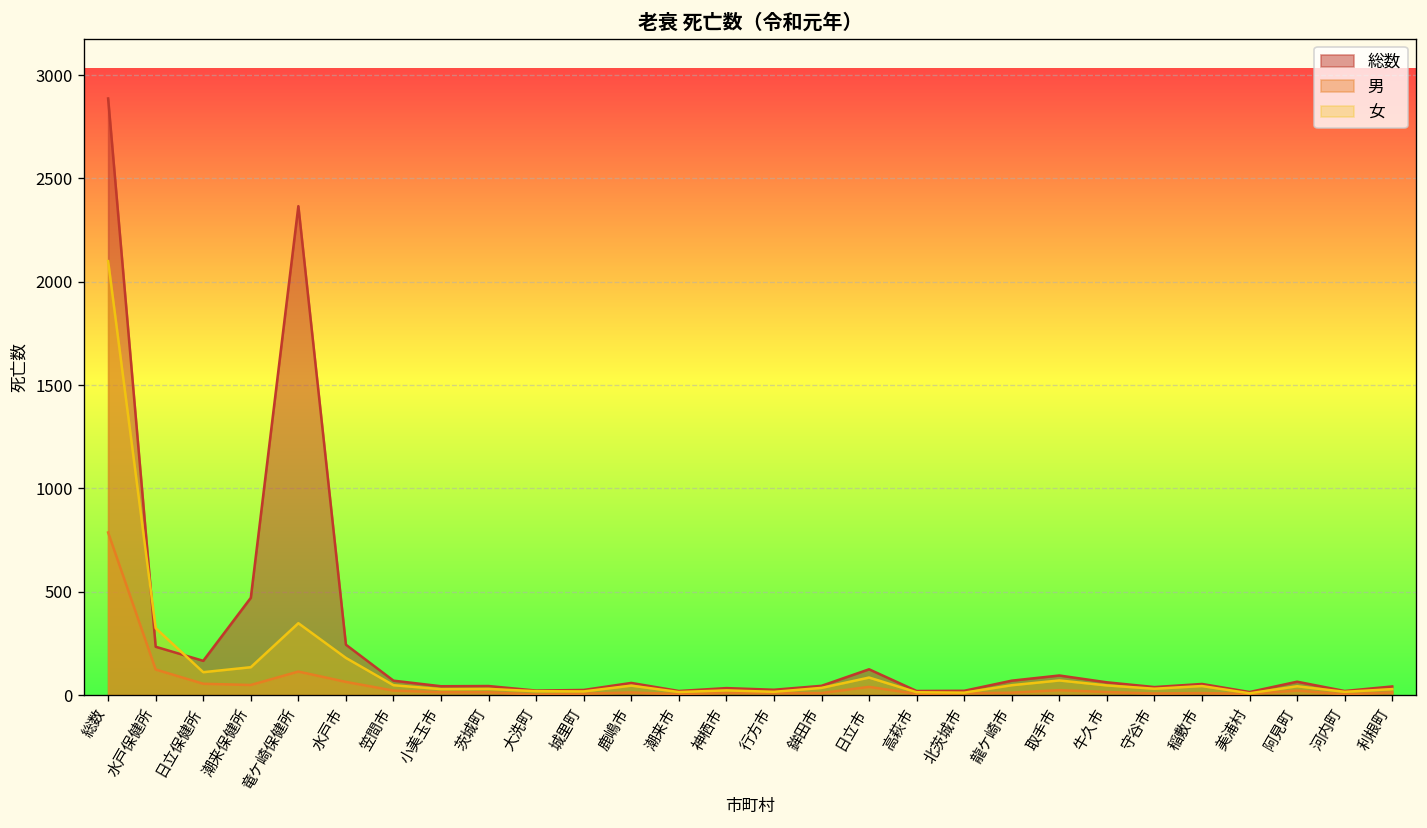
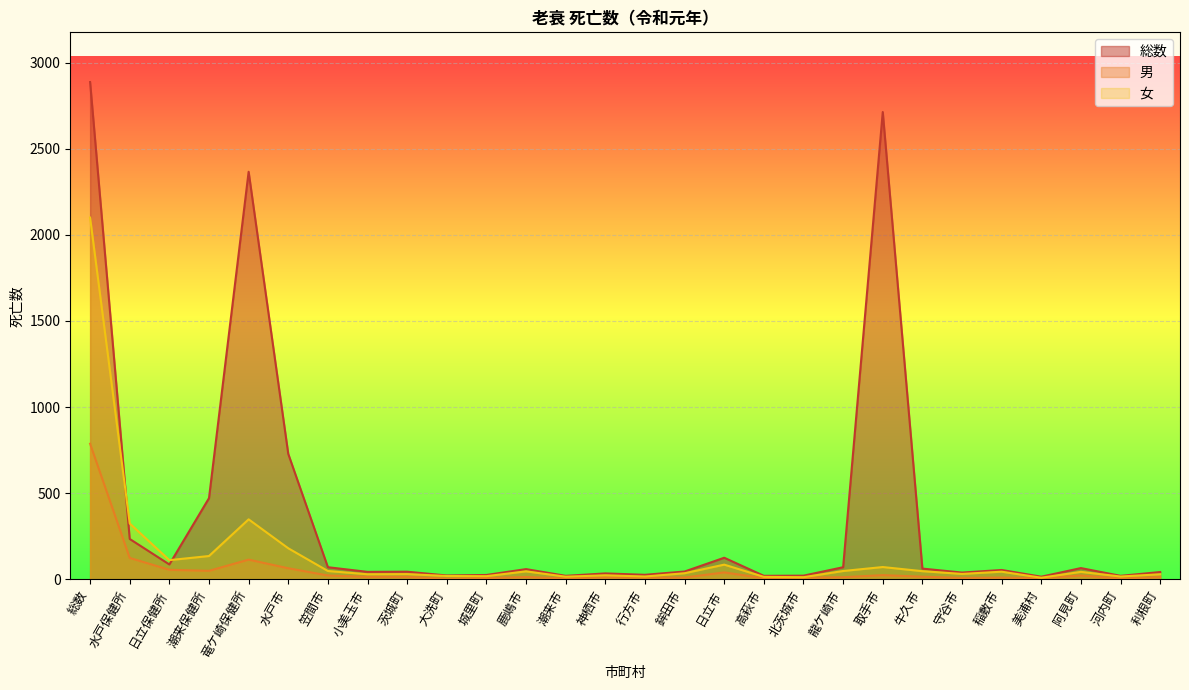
  {
    "総数": {
      "総数": 2890,
      "水戸保健所": 230,
-     "日立保健所": 170,
+     "日立保健所": 90,
      "潮来保健所": 470,
      "竜ケ崎保健所": 2370,
-     "水戸市": 240,
+     "水戸市": 730,
      "笠間市": 70,
      "日立市": 130,
      "龍ケ崎市": 70,
-     "取手市": 100,
+     "取手市": 2710,
      "牛久市": 60,
      "阿見町": 70
    }
  }
